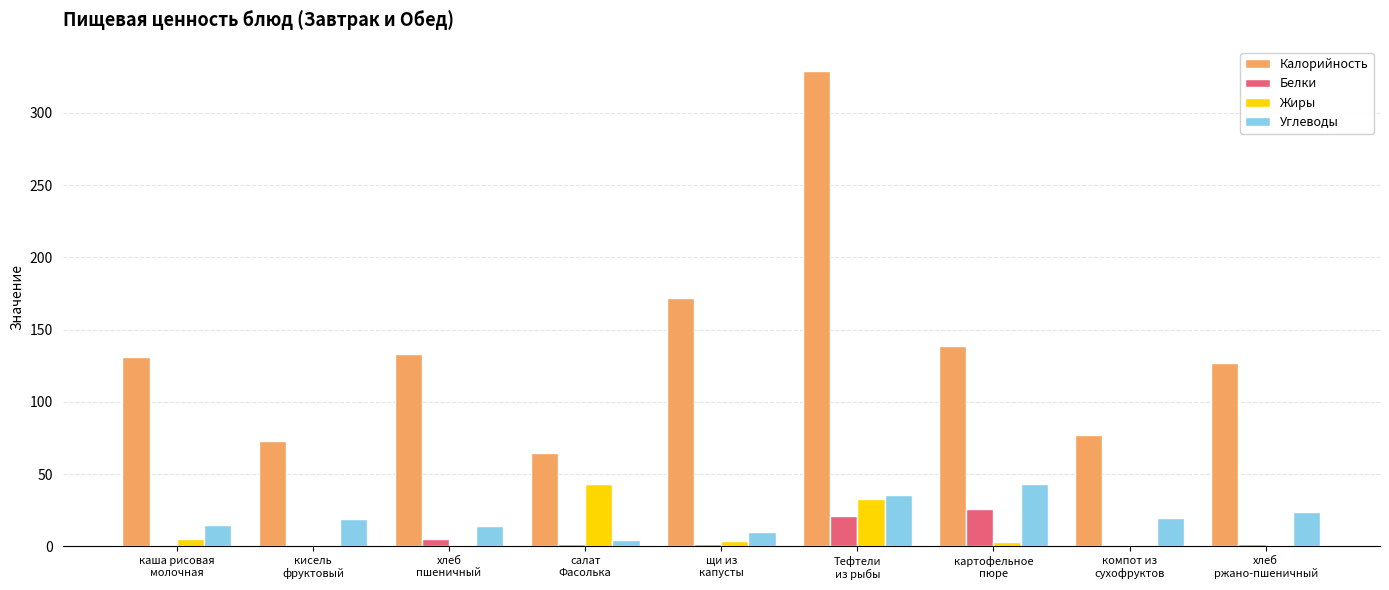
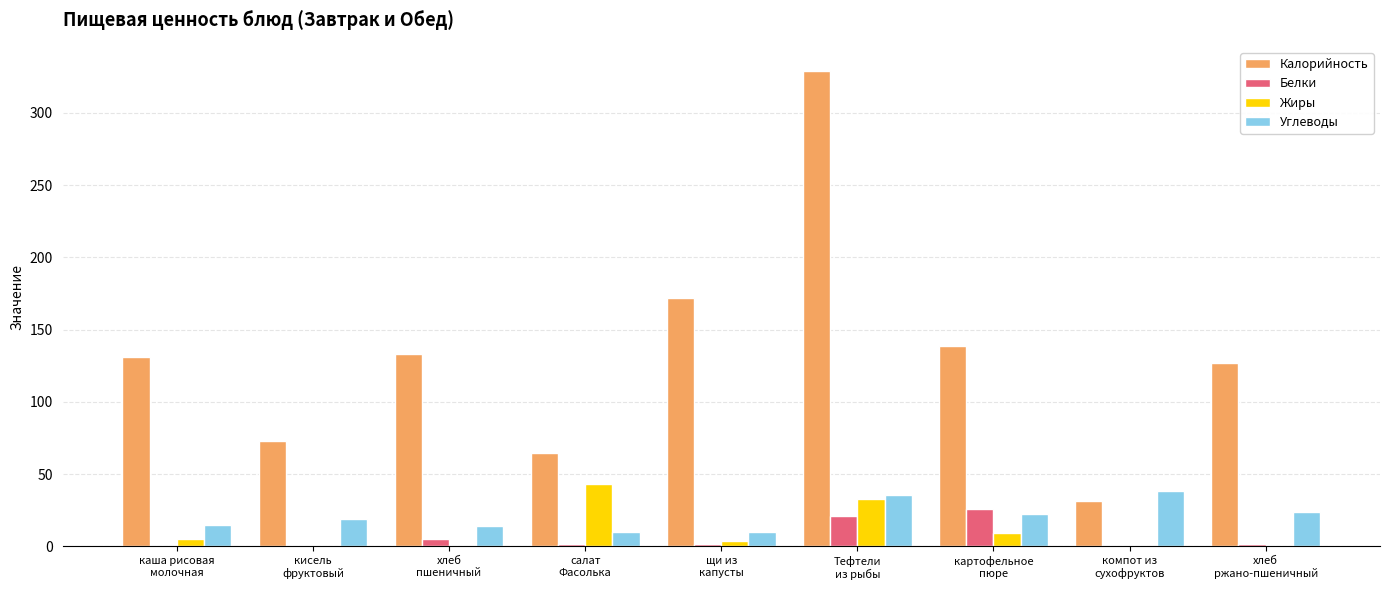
  {
    "Калорийность": {
      "каша рисовая молочная": 131,
      "кисель фруктовый": 73,
      "хлеб пшеничный": 133,
      "салат Фасолька": 64,
      "щи из капусты": 172,
      "Тефтели из рыбы": 329,
      "картофельное пюре": 139,
-     "компот из сухофруктов": 77,
+     "компот из сухофруктов": 31,
      "хлеб ржано-пшеничный": 127
    },
    "Белки": {
      "хлеб пшеничный": 5,
      "Тефтели из рыбы": 21,
      "картофельное пюре": 26,
      "хлеб ржано-пшеничный": 2
    },
    "Жиры": {
      "каша рисовая молочная": 5,
      "салат Фасолька": 43,
      "щи из капусты": 4,
      "Тефтели из рыбы": 33,
-     "картофельное пюре": 3,
+     "картофельное пюре": 9,
      "компот из сухофруктов": 0
    },
    "Углеводы": {
      "каша рисовая молочная": 15,
      "кисель фруктовый": 19,
      "хлеб пшеничный": 14,
-     "салат Фасолька": 4,
+     "салат Фасолька": 10,
      "щи из капусты": 10,
      "Тефтели из рыбы": 35,
-     "картофельное пюре": 43,
-     "компот из сухофруктов": 19,
+     "картофельное пюре": 22,
+     "компот из сухофруктов": 39,
      "хлеб ржано-пшеничный": 24
    }
  }
